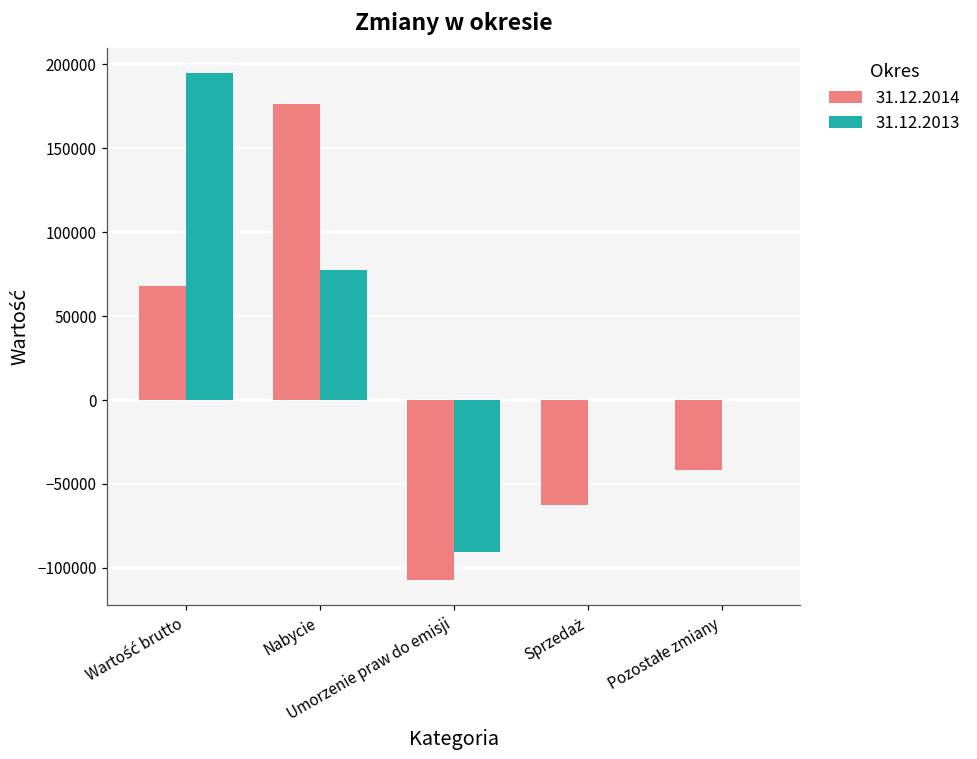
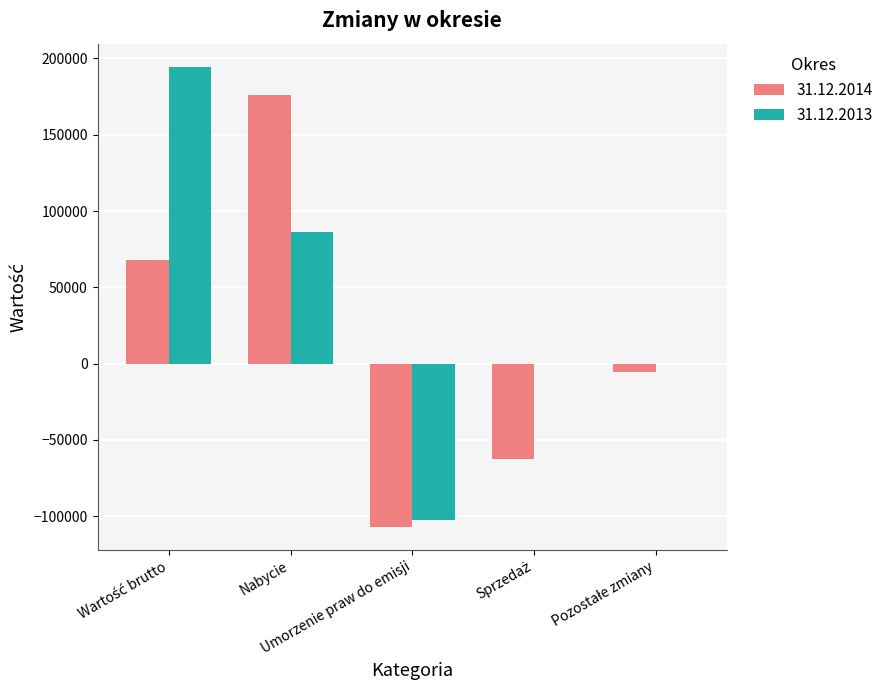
  {
    "31.12.2014": {
      "Wartość brutto": 68000,
      "Nabycie": 176000,
      "Umorzenie praw do emisji": -107000,
      "Sprzedaż": -62000,
-     "Pozostałe zmiany": -41000
+     "Pozostałe zmiany": -5000
    },
    "31.12.2013": {
      "Wartość brutto": 195000,
-     "Nabycie": 77000,
-     "Umorzenie praw do emisji": -90000,
+     "Nabycie": 86000,
+     "Umorzenie praw do emisji": -102000,
      "Sprzedaż": 0,
      "Pozostałe zmiany": 0
    }
  }
